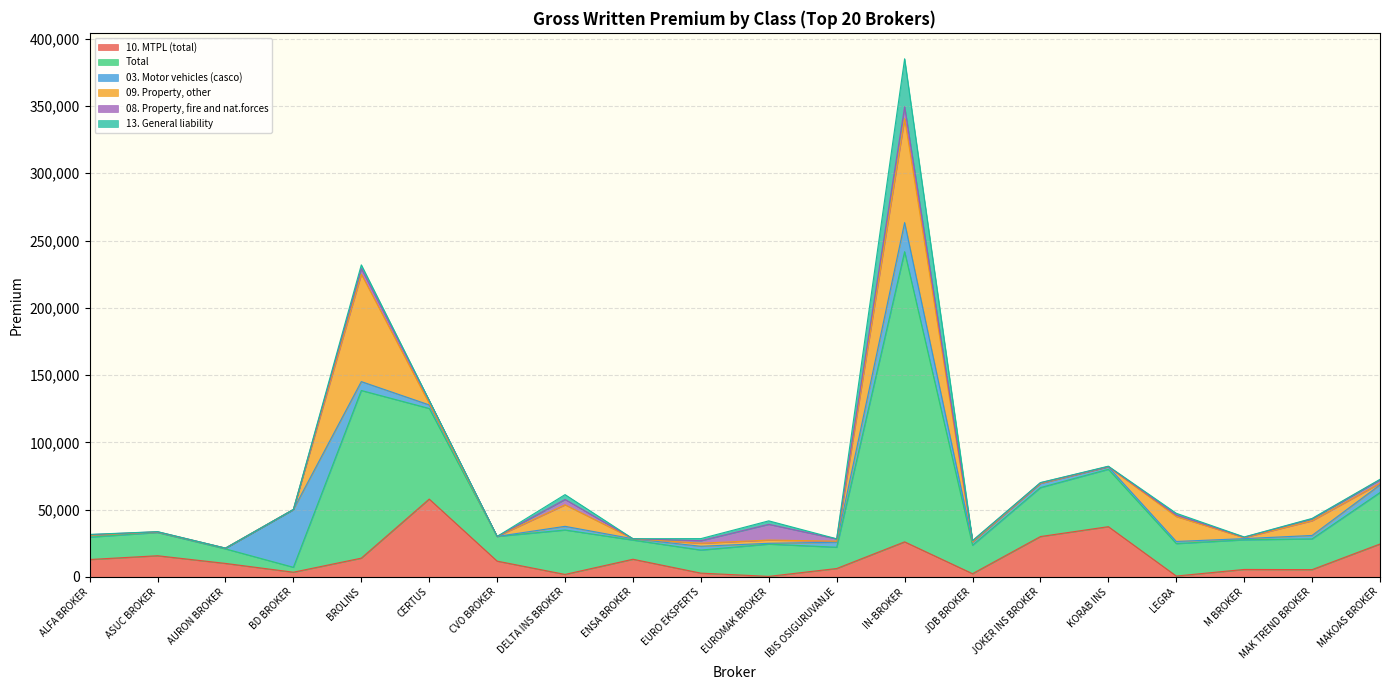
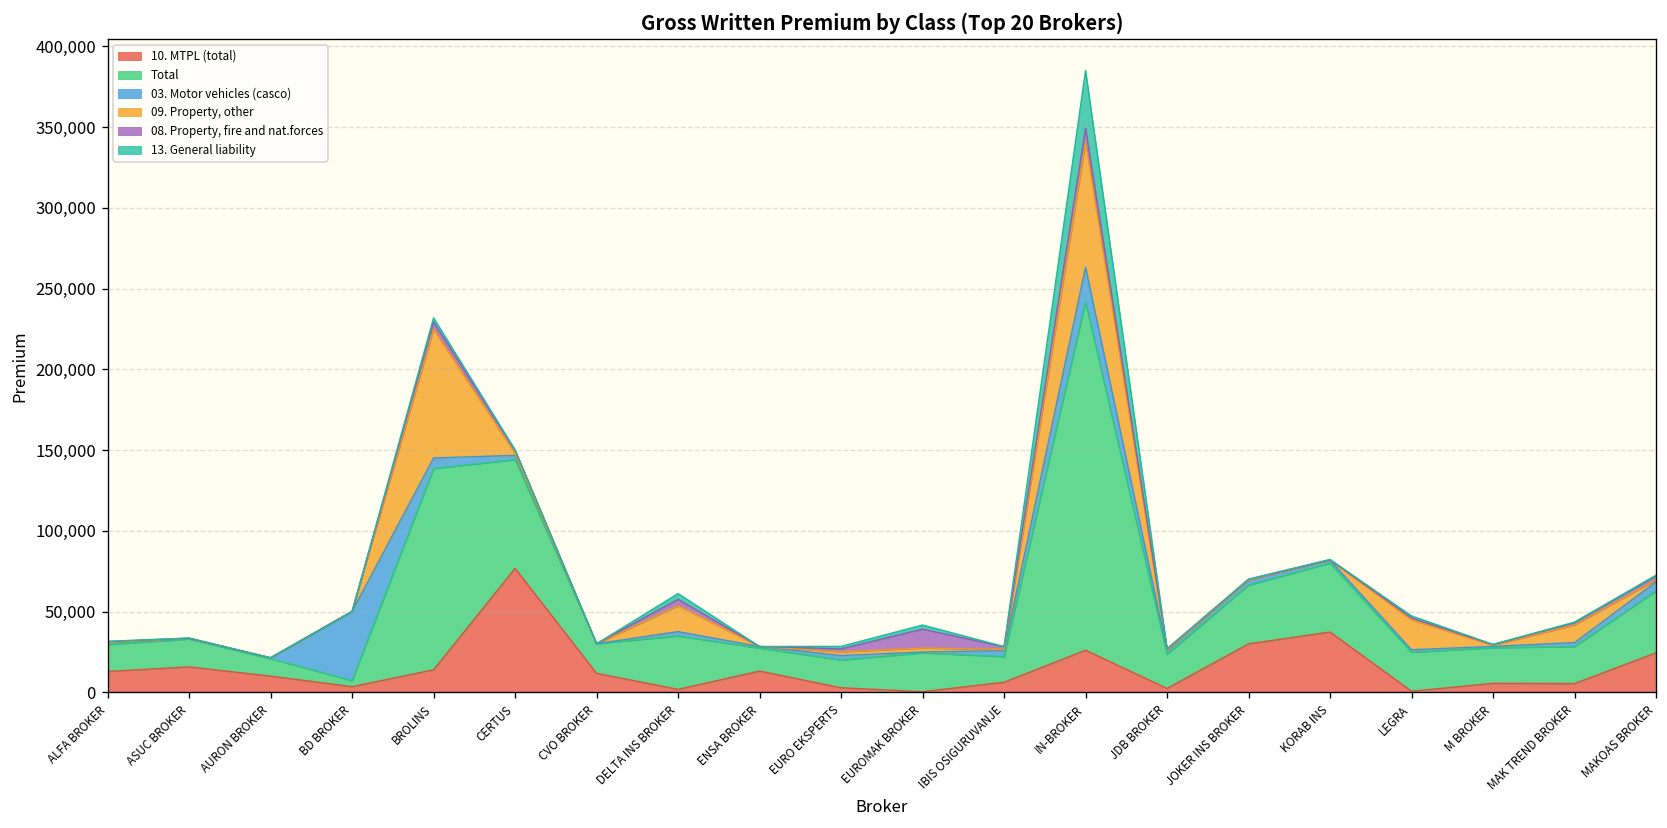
  {
    "10. MTPL (total)": {
      "ALFA BROKER": "13,000",
      "ASUC BROKER": "16,000",
      "AURON BROKER": "10,000",
      "BD BROKER": "4,000",
      "BROLINS": "14,000",
-     "CERTUS": "58,000",
+     "CERTUS": "77,000",
      "CVO BROKER": "12,000",
      "DELTA INS BROKER": "2,000",
      "ENSA BROKER": "13,000",
      "EURO EKSPERTS": "3,000",
      "EUROMAK BROKER": "0",
      "IBIS OSIGURUVANJE": "6,000",
      "IN-BROKER": "26,000",
      "JDB BROKER": "2,000",
      "JOKER INS BROKER": "30,000",
      "KORAB INS": "37,000",
      "LEGRA": "1,000",
      "M BROKER": "6,000",
      "MAK TREND BROKER": "5,000",
      "MAKOAS BROKER": "24,000"
    },
    "03. Motor vehicles (casco)": {
      "BROLINS": "7,000",
      "DELTA INS BROKER": "3,000",
      "EURO EKSPERTS": "3,000",
      "IN-BROKER": "22,000",
      "MAK TREND BROKER": "3,000"
    },
    "09. Property, other": {
      "BROLINS": "80,000",
      "DELTA INS BROKER": "16,000",
      "EURO EKSPERTS": "2,000",
      "EUROMAK BROKER": "2,000",
      "IN-BROKER": "77,000"
    },
    "08. Property, fire and nat.forces": {
      "BROLINS": "4,000",
      "DELTA INS BROKER": "4,000",
      "EUROMAK BROKER": "12,000",
      "IN-BROKER": "9,000"
    }
  }
